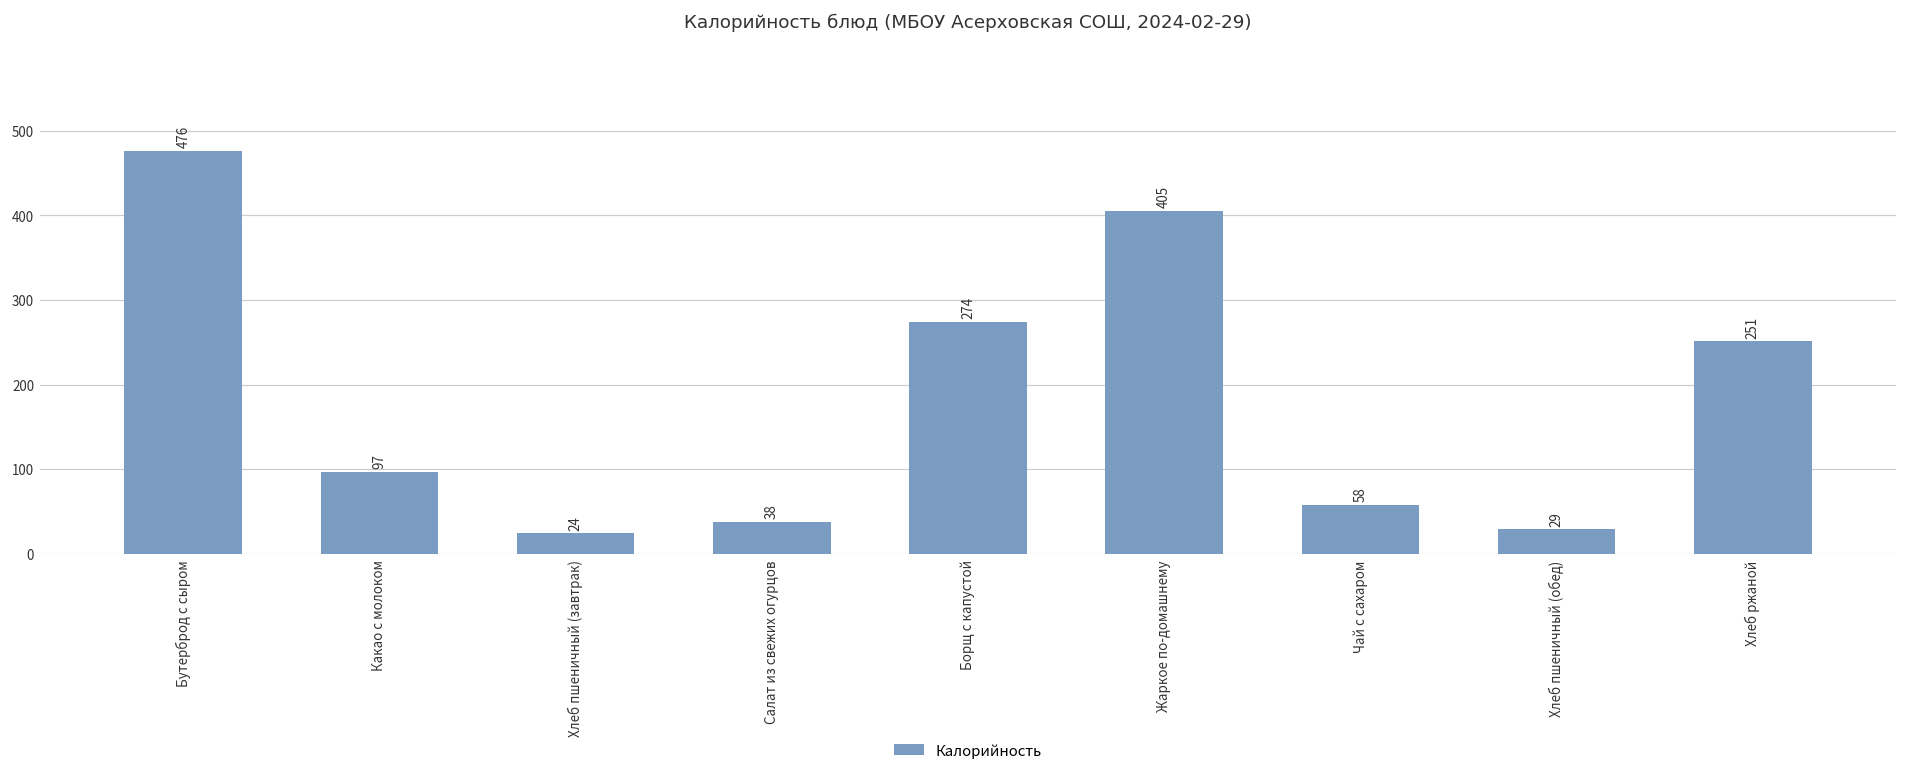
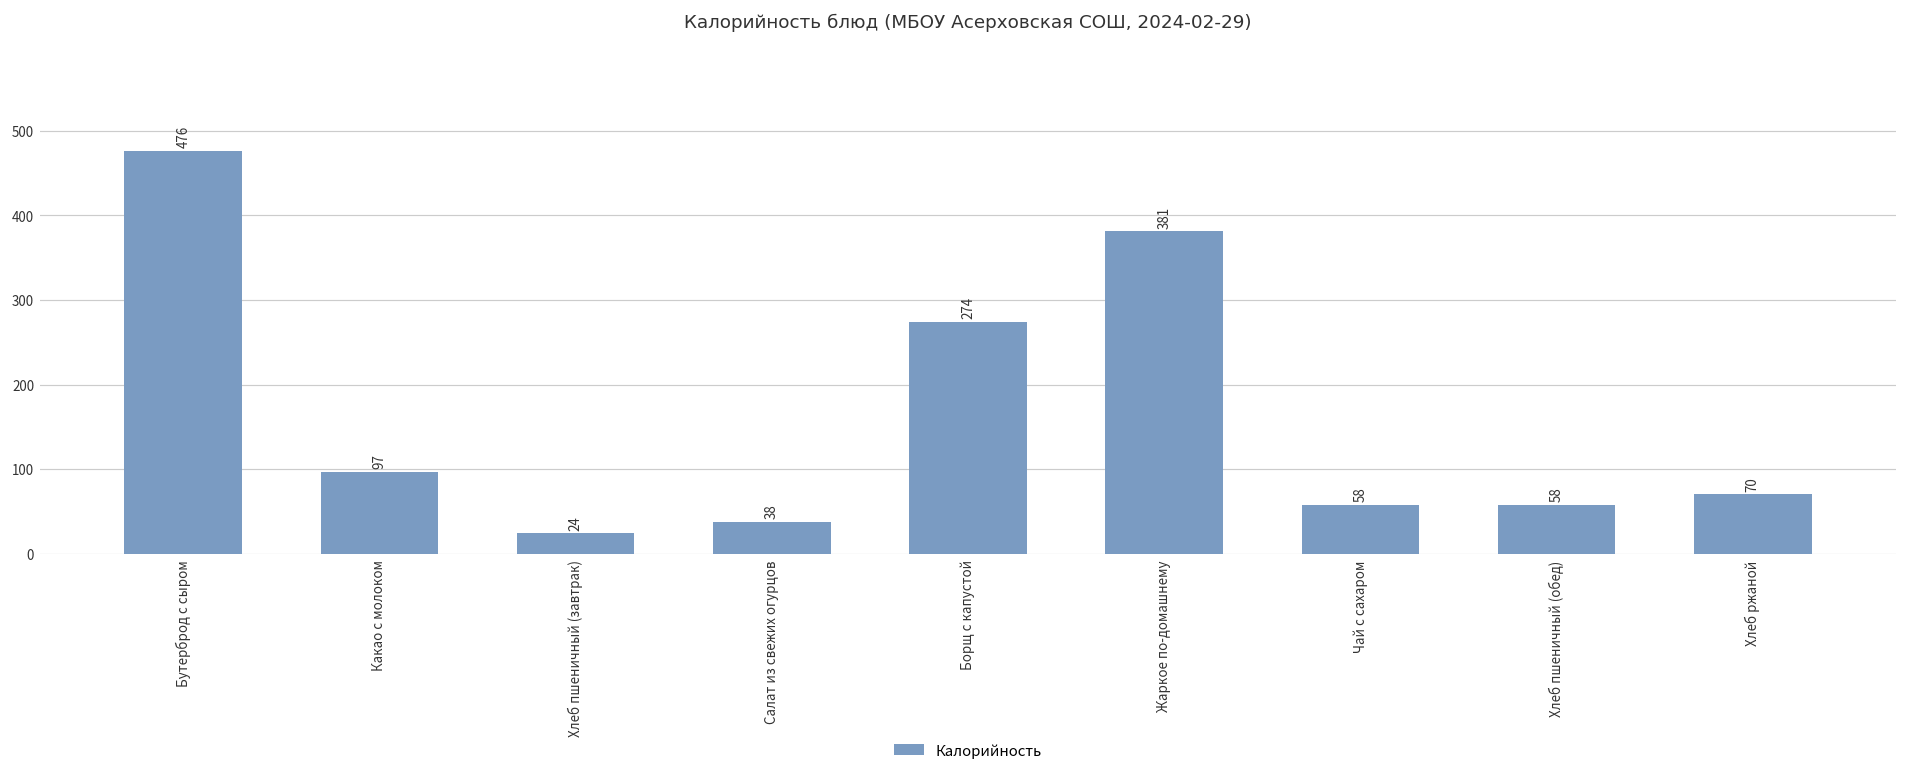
  {
    "Бутерброд с сыром": 476,
    "Какао с молоком": 97,
    "Хлеб пшеничный (завтрак)": 24,
    "Салат из свежих огурцов": 38,
    "Борщ с капустой": 274,
-   "Жаркое по-домашнему": 405,
+   "Жаркое по-домашнему": 381,
    "Чай с сахаром": 58,
-   "Хлеб пшеничный (обед)": 29,
-   "Хлеб ржаной": 251
+   "Хлеб пшеничный (обед)": 58,
+   "Хлеб ржаной": 70
  }
